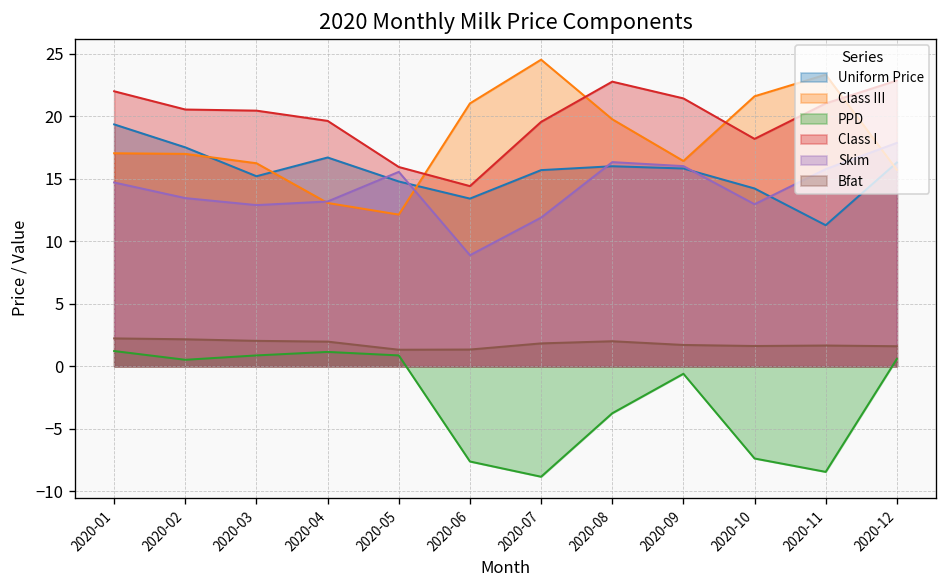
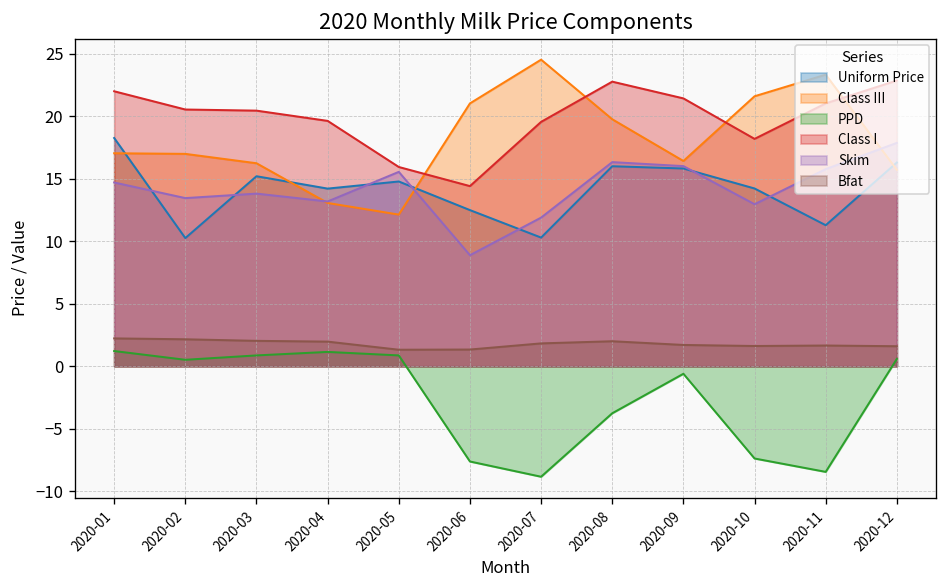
  {
    "Uniform Price": {
-     "2020-01": 19.4,
-     "2020-02": 17.5,
+     "2020-01": 18.3,
+     "2020-02": 10.3,
      "2020-03": 15.2,
-     "2020-04": 16.7,
+     "2020-04": 14.2,
      "2020-05": 14.8,
-     "2020-06": 13.4,
-     "2020-07": 15.7,
+     "2020-06": 12.5,
+     "2020-07": 10.3,
      "2020-08": 16.0,
      "2020-10": 14.2,
      "2020-11": 11.3
    },
    "Skim": {
      "2020-01": 14.7,
      "2020-02": 13.5,
-     "2020-03": 12.9,
+     "2020-03": 13.8,
      "2020-05": 15.6,
      "2020-06": 8.9,
      "2020-07": 11.9,
      "2020-08": 16.3,
      "2020-10": 13.0
    }
  }
